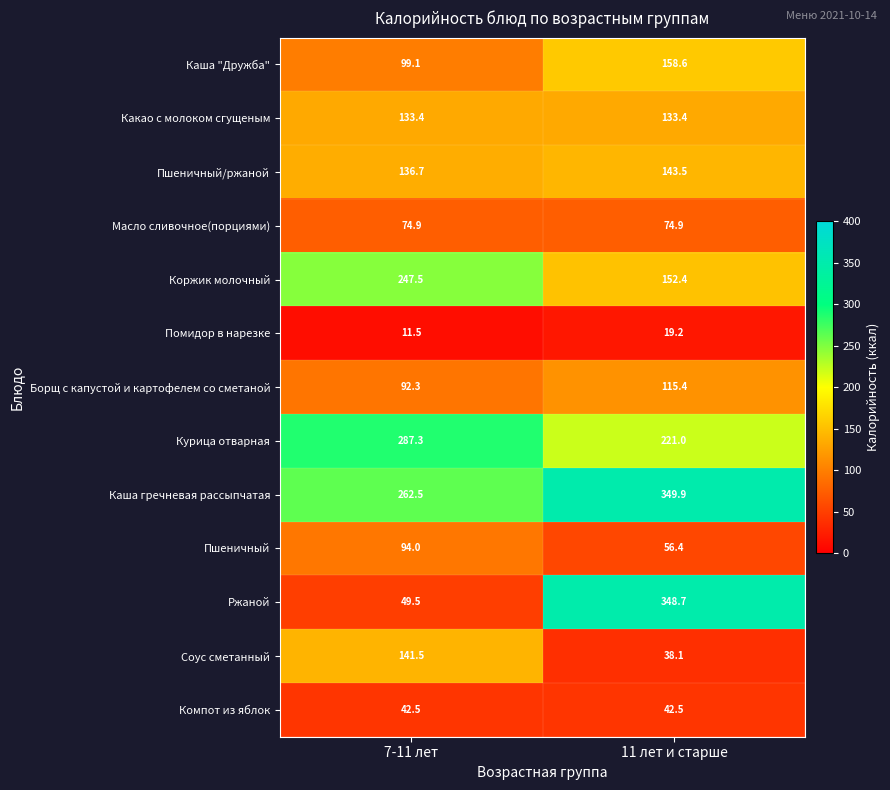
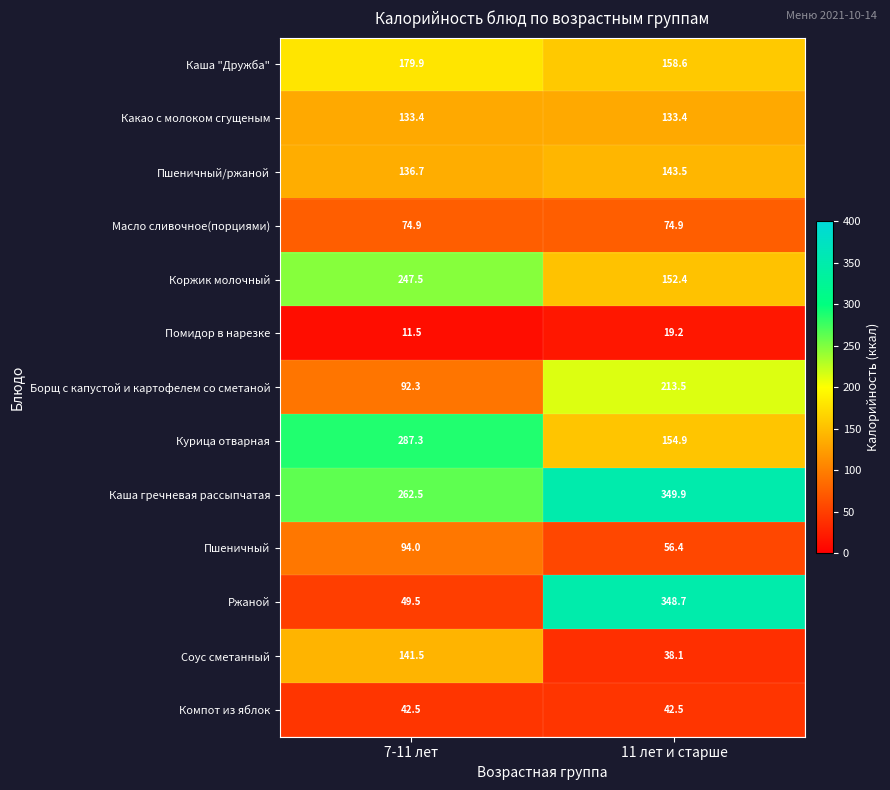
  {
    "Каша \"Дружба\"": {
-     "7-11 лет": 99.1,
+     "7-11 лет": 179.9,
      "11 лет и старше": 158.6
    },
    "Какао с молоком сгущеным": {
      "7-11 лет": 133.4,
      "11 лет и старше": 133.4
    },
    "Пшеничный/ржаной": {
      "7-11 лет": 136.7,
      "11 лет и старше": 143.5
    },
    "Масло сливочное(порциями)": {
      "7-11 лет": 74.9,
      "11 лет и старше": 74.9
    },
    "Коржик молочный": {
      "7-11 лет": 247.5,
      "11 лет и старше": 152.4
    },
    "Помидор в нарезке": {
      "7-11 лет": 11.5,
      "11 лет и старше": 19.2
    },
    "Борщ с капустой и картофелем со сметаной": {
      "7-11 лет": 92.3,
-     "11 лет и старше": 115.4
+     "11 лет и старше": 213.5
    },
    "Курица отварная": {
      "7-11 лет": 287.3,
-     "11 лет и старше": 221.0
+     "11 лет и старше": 154.9
    },
    "Каша гречневая рассыпчатая": {
      "7-11 лет": 262.5,
      "11 лет и старше": 349.9
    },
    "Пшеничный": {
      "7-11 лет": 94.0,
      "11 лет и старше": 56.4
    },
    "Ржаной": {
      "7-11 лет": 49.5,
      "11 лет и старше": 348.7
    },
    "Соус сметанный": {
      "7-11 лет": 141.5,
      "11 лет и старше": 38.1
    },
    "Компот из яблок": {
      "7-11 лет": 42.5,
      "11 лет и старше": 42.5
    }
  }
